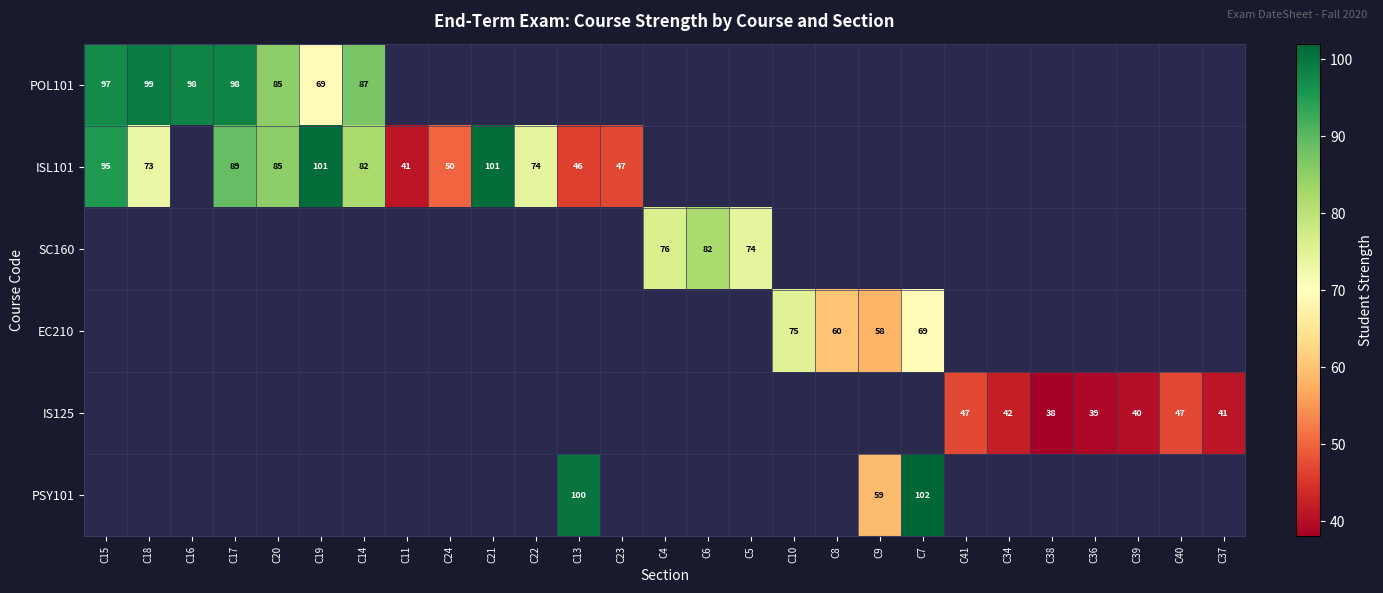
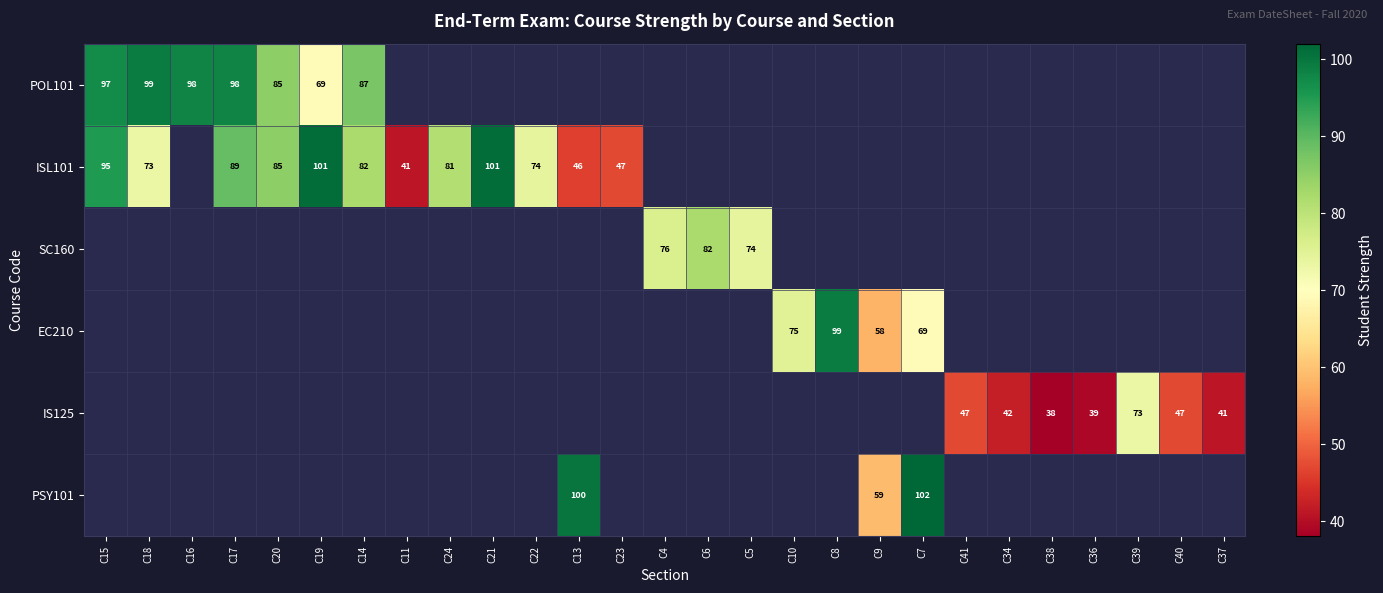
  {
    "POL101": {
      "C15": 97,
      "C18": 99,
      "C16": 98,
      "C17": 98,
      "C20": 85,
      "C19": 69,
      "C14": 87
    },
    "ISL101": {
      "C15": 95,
      "C18": 73,
      "C17": 89,
      "C20": 85,
      "C19": 101,
      "C14": 82,
      "C11": 41,
-     "C24": 50,
+     "C24": 81,
      "C21": 101,
      "C22": 74,
      "C13": 46,
      "C23": 47
    },
    "SC160": {
      "C4": 76,
      "C6": 82,
      "C5": 74
    },
    "EC210": {
      "C10": 75,
-     "C8": 60,
+     "C8": 99,
      "C9": 58,
      "C7": 69
    },
    "IS125": {
      "C41": 47,
      "C34": 42,
      "C38": 38,
      "C36": 39,
-     "C39": 40,
+     "C39": 73,
      "C40": 47,
      "C37": 41
    },
    "PSY101": {
      "C13": 100,
      "C9": 59,
      "C7": 102
    }
  }
